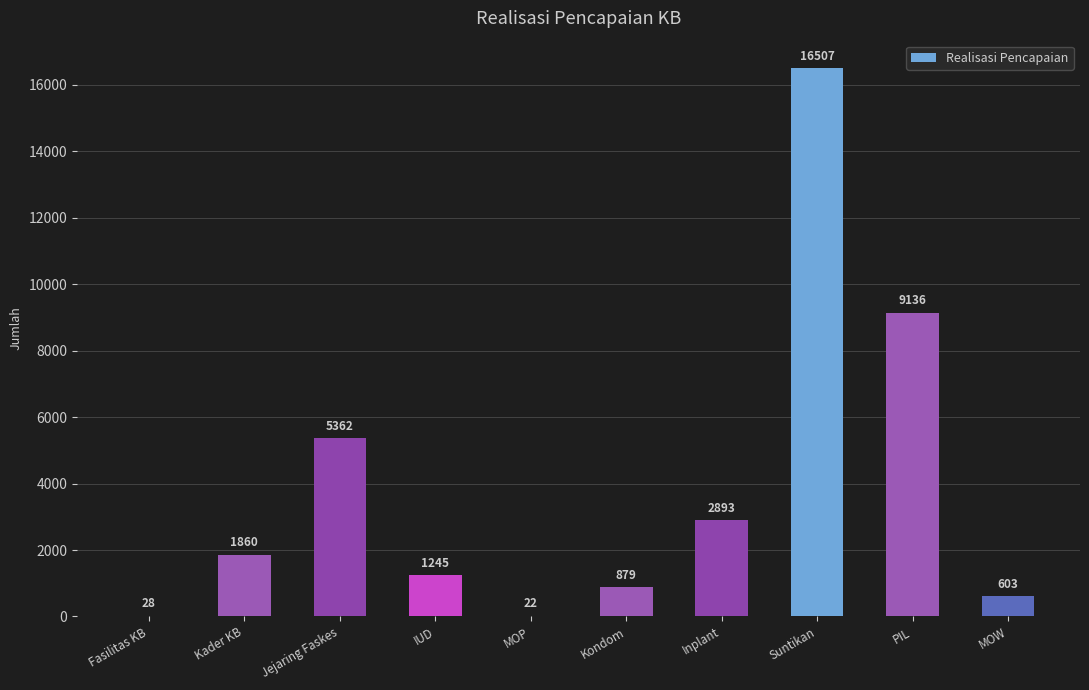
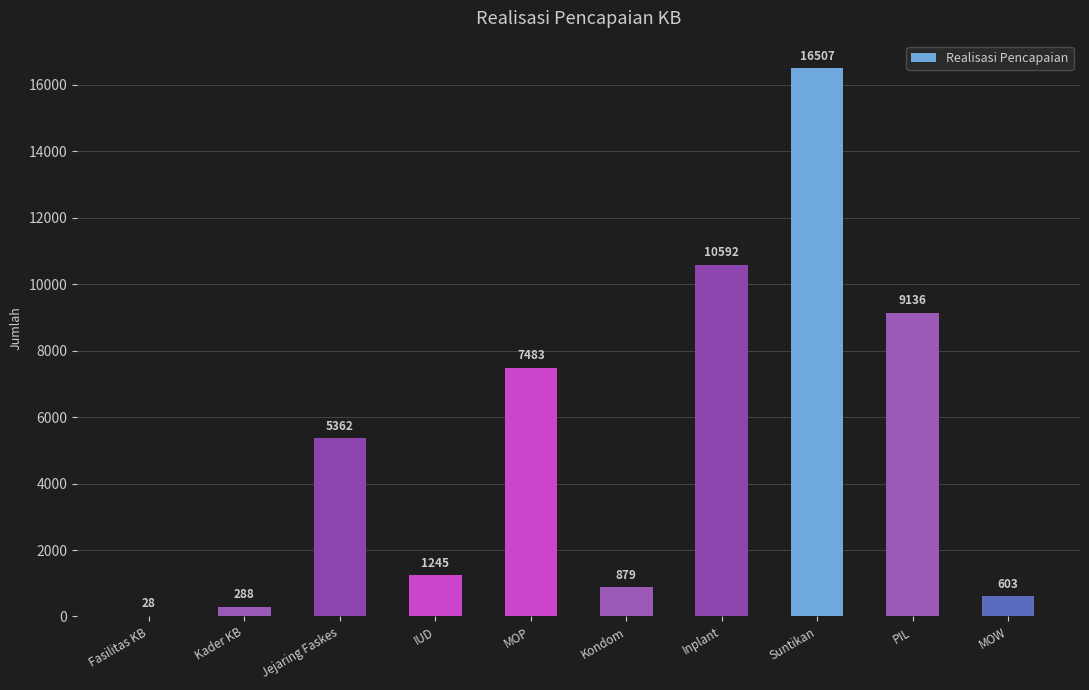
  {
    "Fasilitas KB": 28,
-   "Kader KB": 1860,
+   "Kader KB": 288,
    "Jejaring Faskes": 5362,
    "IUD": 1245,
-   "MOP": 22,
+   "MOP": 7483,
    "Kondom": 879,
-   "Inplant": 2893,
+   "Inplant": 10592,
    "Suntikan": 16507,
    "PIL": 9136,
    "MOW": 603
  }
